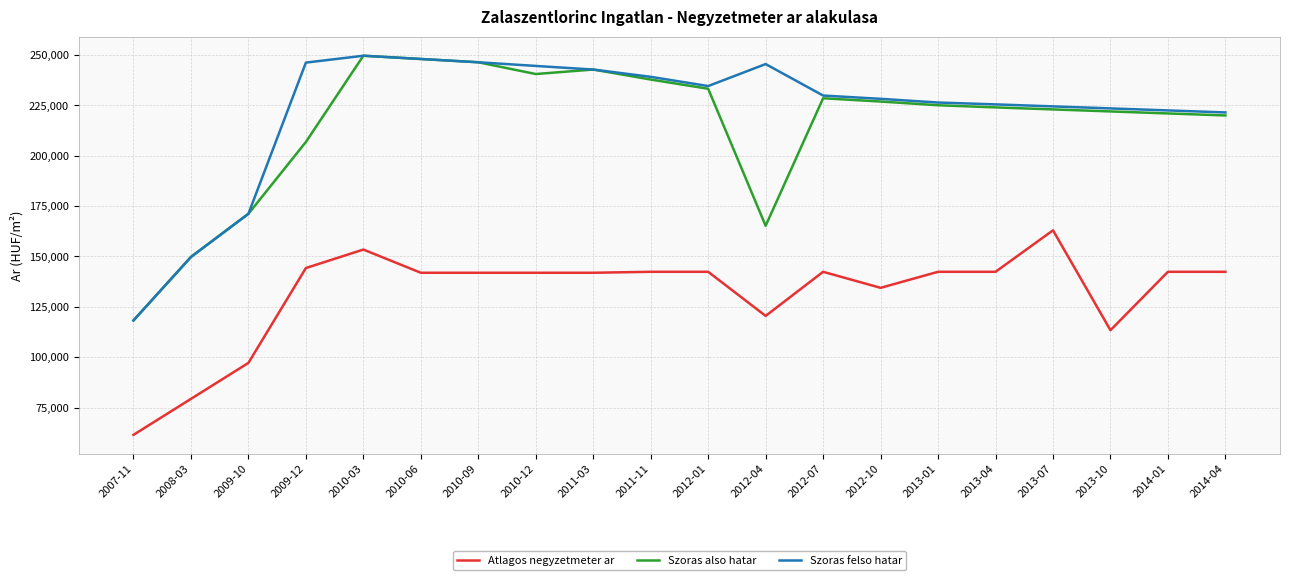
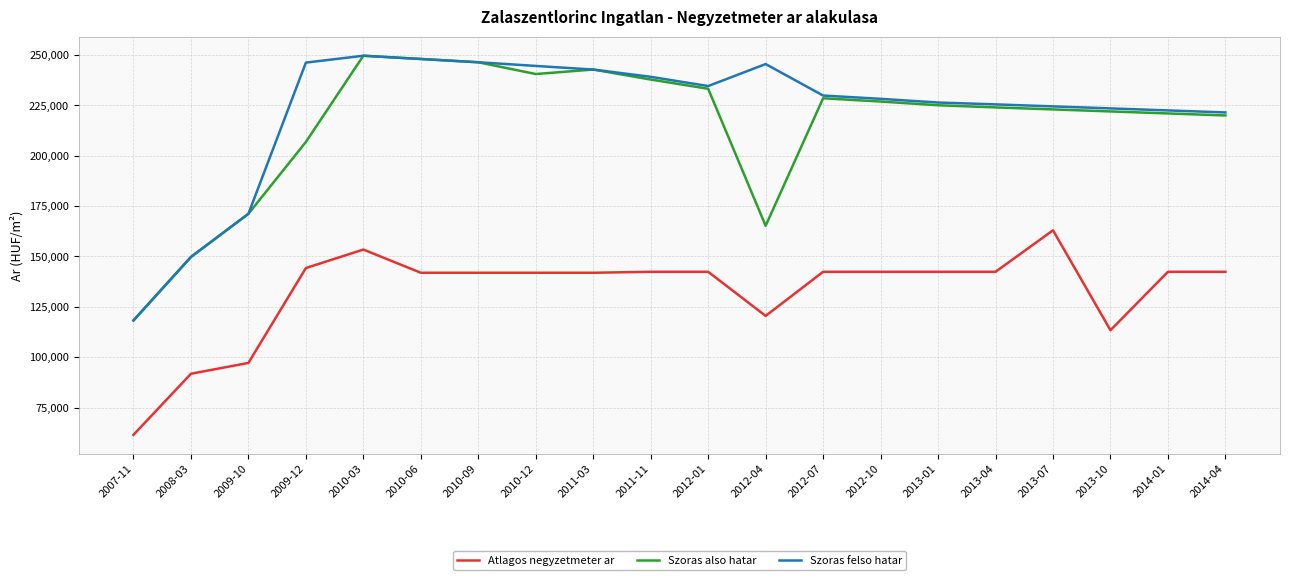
  {
    "Atlagos negyzetmeter ar": {
      "2007-11": "61,000",
-     "2008-03": "79,000",
+     "2008-03": "92,000",
      "2009-10": "97,000",
      "2009-12": "144,000",
      "2010-03": "153,000",
      "2010-06": "142,000",
      "2010-09": "142,000",
      "2010-12": "142,000",
      "2011-03": "142,000",
      "2011-11": "142,000",
      "2012-01": "142,000",
      "2012-04": "120,000",
      "2012-07": "142,000",
-     "2012-10": "134,000",
+     "2012-10": "142,000",
      "2013-01": "142,000",
      "2013-04": "142,000",
      "2013-07": "163,000",
      "2013-10": "113,000",
      "2014-01": "142,000",
      "2014-04": "142,000"
    },
    "Szoras also hatar": {
      "2009-12": "207,000",
      "2010-12": "241,000",
      "2011-11": "238,000",
      "2012-01": "233,000",
      "2012-04": "165,000",
      "2012-07": "229,000",
      "2012-10": "227,000",
      "2013-01": "225,000",
      "2013-04": "224,000",
      "2013-07": "223,000",
      "2013-10": "222,000",
      "2014-01": "221,000",
      "2014-04": "220,000"
    },
    "Szoras felso hatar": {
      "2009-12": "246,000",
      "2010-12": "245,000",
      "2011-11": "239,000",
      "2012-01": "235,000",
      "2012-04": "246,000",
      "2012-07": "230,000",
      "2012-10": "228,000",
      "2013-01": "226,000",
      "2013-04": "226,000",
      "2013-07": "225,000",
      "2013-10": "224,000",
      "2014-01": "223,000",
      "2014-04": "222,000"
    }
  }
